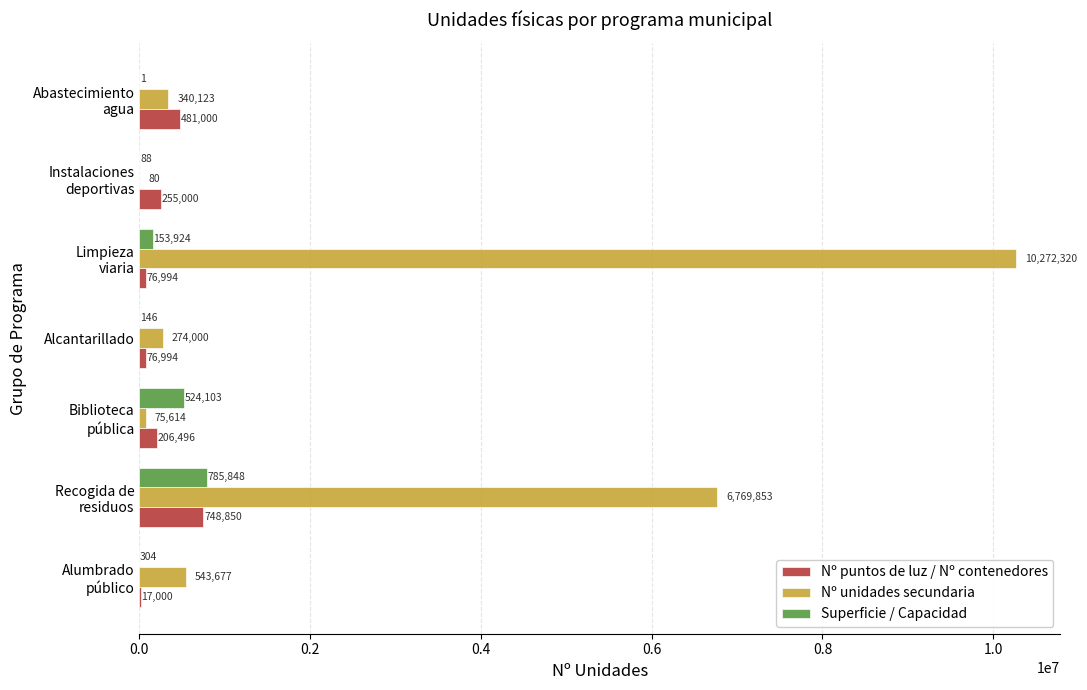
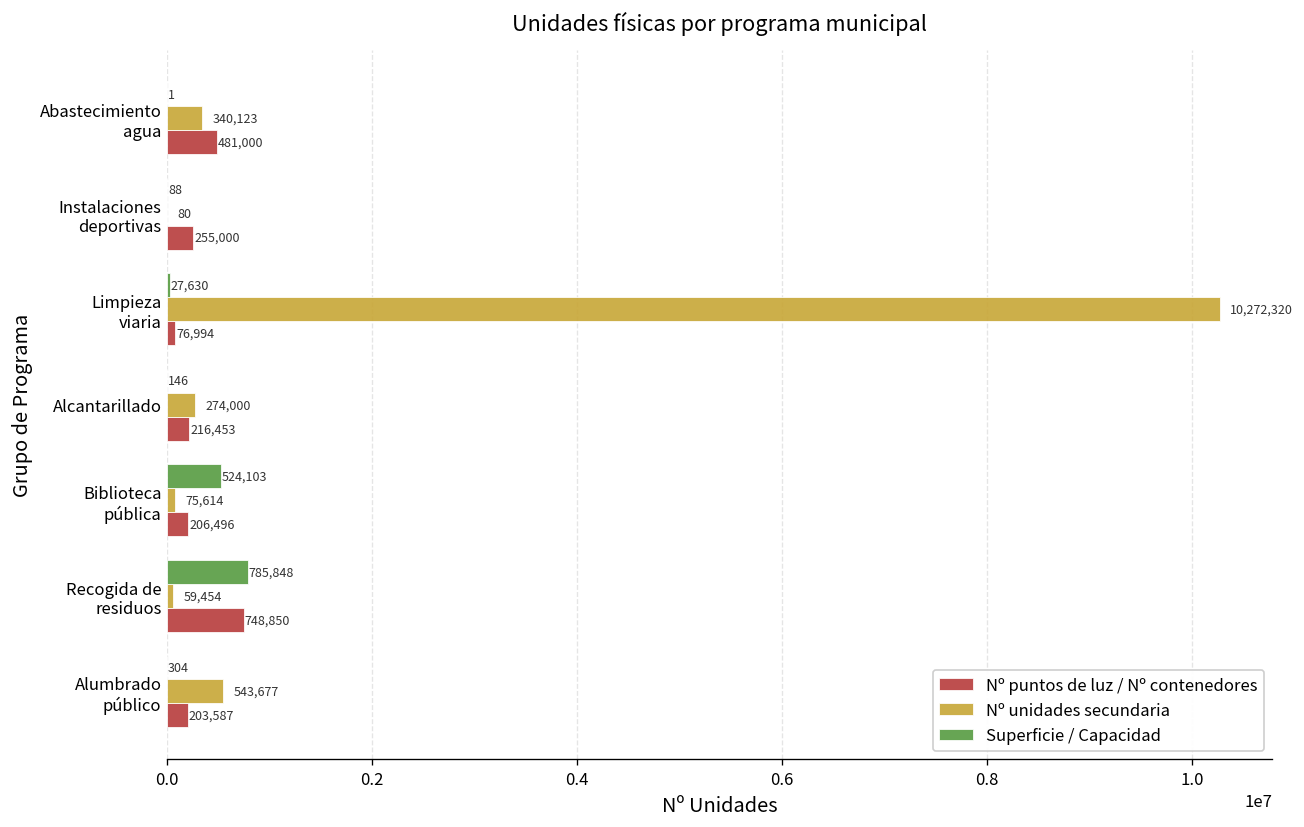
  {
    "Nº puntos de luz / Nº contenedores": {
      "Abastecimiento agua": "481,000",
      "Instalaciones deportivas": "255,000",
      "Limpieza viaria": "76,994",
-     "Alcantarillado": "76,994",
+     "Alcantarillado": "216,453",
      "Biblioteca pública": "206,496",
      "Recogida de residuos": "748,850",
-     "Alumbrado público": "17,000"
+     "Alumbrado público": "203,587"
    },
    "Nº unidades secundaria": {
      "Abastecimiento agua": "340,123",
      "Instalaciones deportivas": "80",
      "Limpieza viaria": "10,272,320",
      "Alcantarillado": "274,000",
      "Biblioteca pública": "75,614",
-     "Recogida de residuos": "6,769,853",
+     "Recogida de residuos": "59,454",
      "Alumbrado público": "543,677"
    },
    "Superficie / Capacidad": {
      "Abastecimiento agua": "1",
      "Instalaciones deportivas": "88",
-     "Limpieza viaria": "153,924",
+     "Limpieza viaria": "27,630",
      "Alcantarillado": "146",
      "Biblioteca pública": "524,103",
      "Recogida de residuos": "785,848",
      "Alumbrado público": "304"
    }
  }
